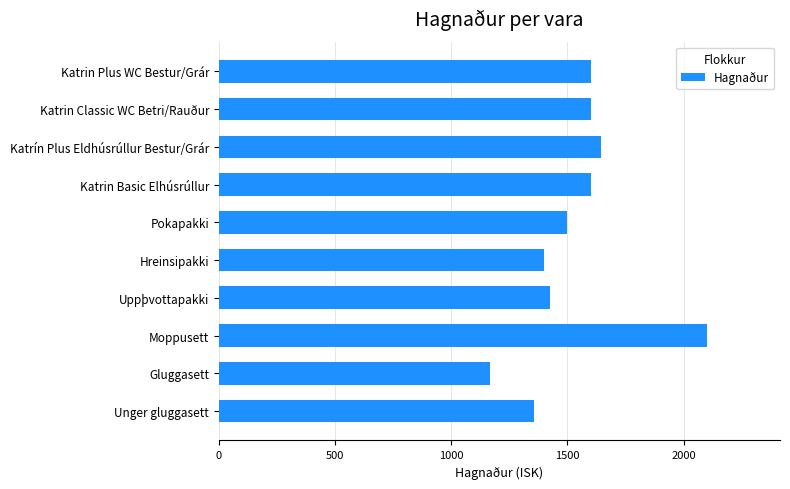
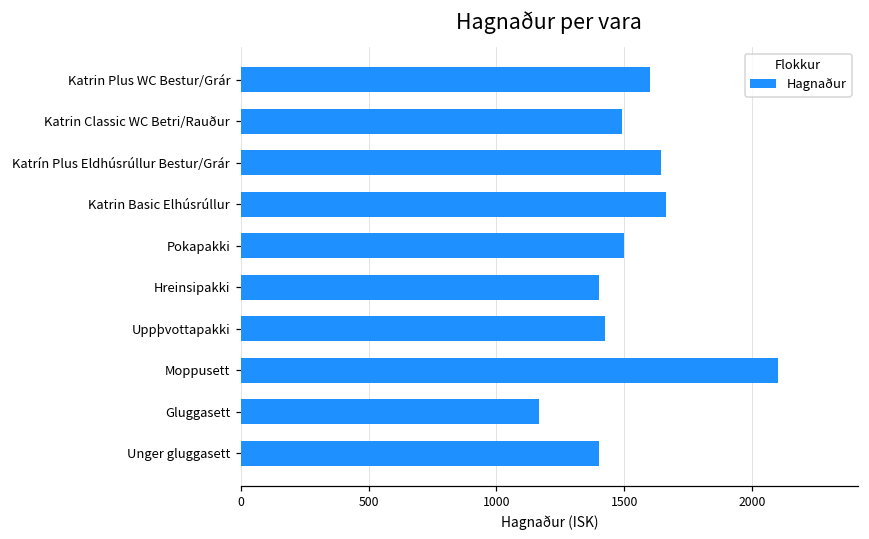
  {
    "Katrin Plus WC Bestur/Grár": 1600,
-   "Katrin Classic WC Betri/Rauður": 1600,
+   "Katrin Classic WC Betri/Rauður": 1490,
    "Katrín Plus Eldhúsrúllur Bestur/Grár": 1640,
-   "Katrin Basic Elhúsrúllur": 1600,
+   "Katrin Basic Elhúsrúllur": 1660,
    "Pokapakki": 1500,
    "Hreinsipakki": 1400,
    "Uppþvottapakki": 1430,
    "Moppusett": 2100,
    "Gluggasett": 1170,
-   "Unger gluggasett": 1360
+   "Unger gluggasett": 1400
  }
